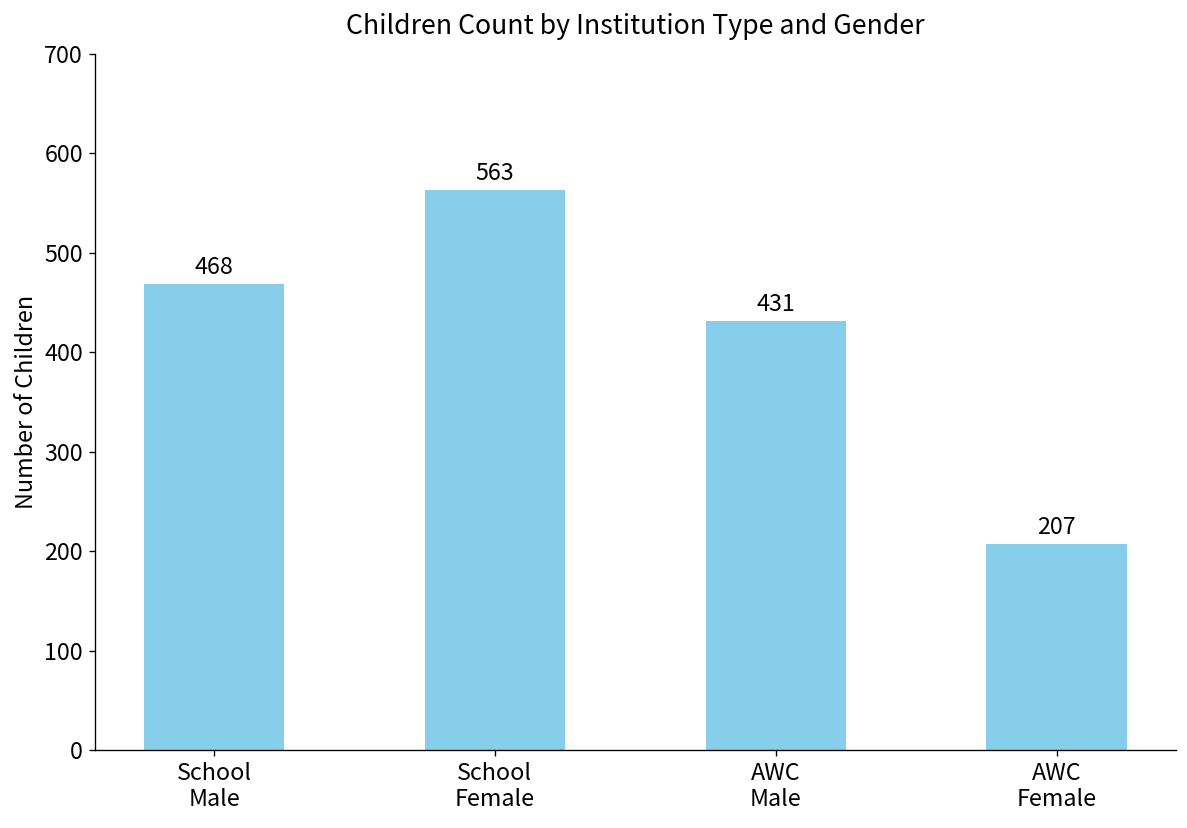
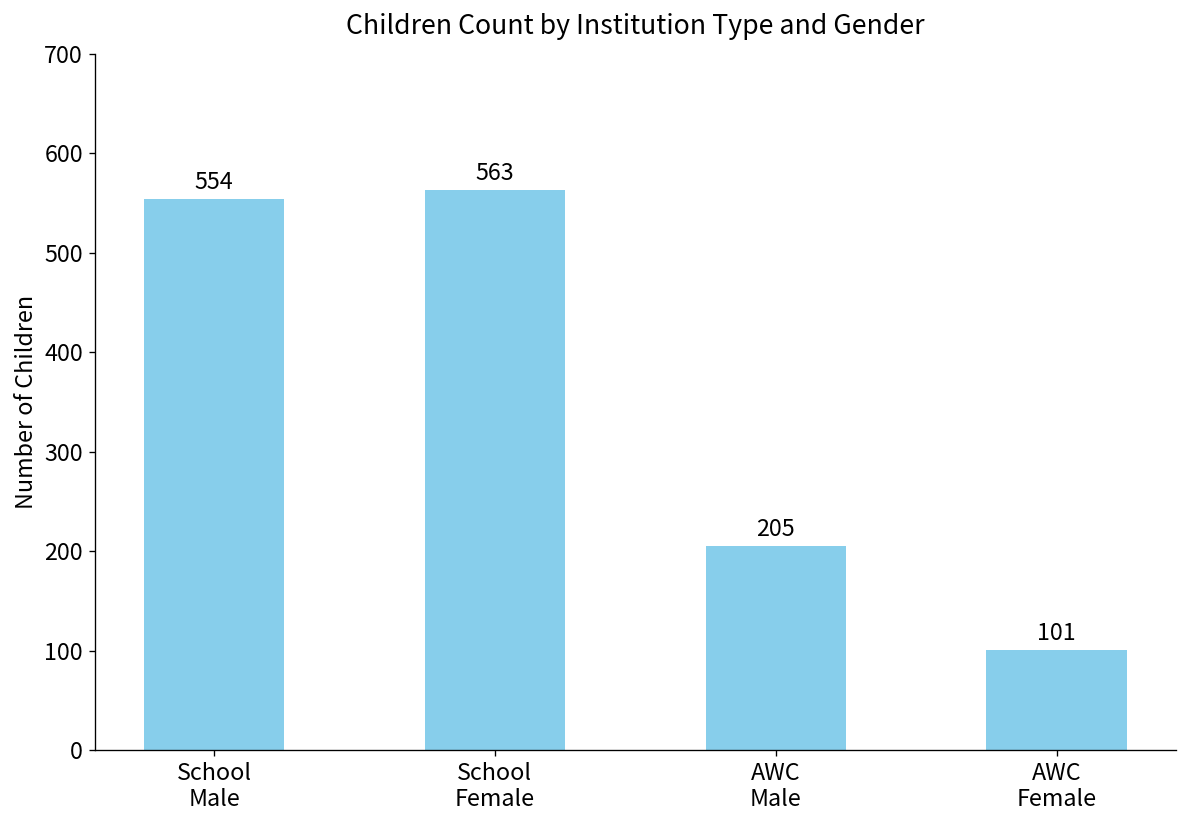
  {
-   "School Male": 468,
+   "School Male": 554,
    "School Female": 563,
-   "AWC Male": 431,
-   "AWC Female": 207
+   "AWC Male": 205,
+   "AWC Female": 101
  }
